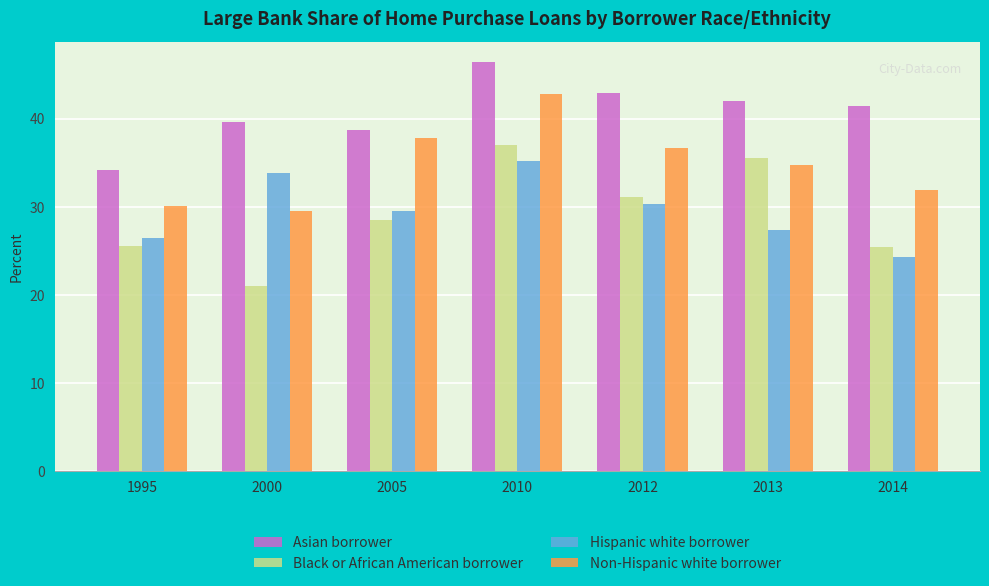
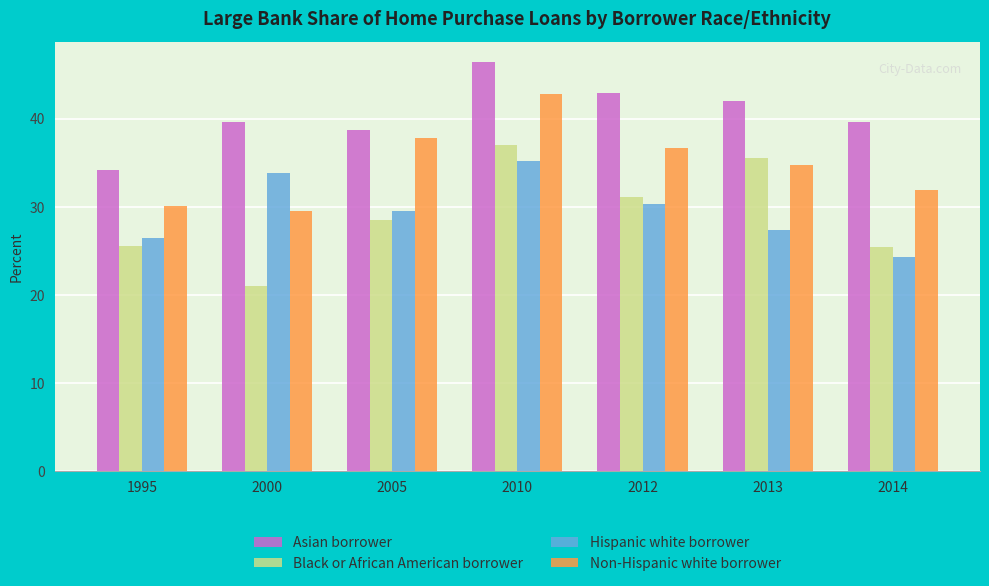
  {
    "Asian borrower": {
      "1995": 34,
      "2000": 40,
      "2005": 39,
      "2010": 46,
      "2012": 43,
      "2013": 42,
-     "2014": 41
+     "2014": 40
    },
    "Black or African American borrower": {
      "1995": 26,
      "2000": 21,
      "2005": 29,
      "2010": 37,
      "2012": 31,
      "2013": 36,
      "2014": 26
    },
    "Hispanic white borrower": {
      "1995": 26,
      "2000": 34,
      "2005": 30,
      "2010": 35,
      "2012": 30,
      "2013": 27,
      "2014": 24
    },
    "Non-Hispanic white borrower": {
      "1995": 30,
      "2000": 29,
      "2005": 38,
      "2010": 43,
      "2012": 37,
      "2013": 35,
      "2014": 32
    }
  }
